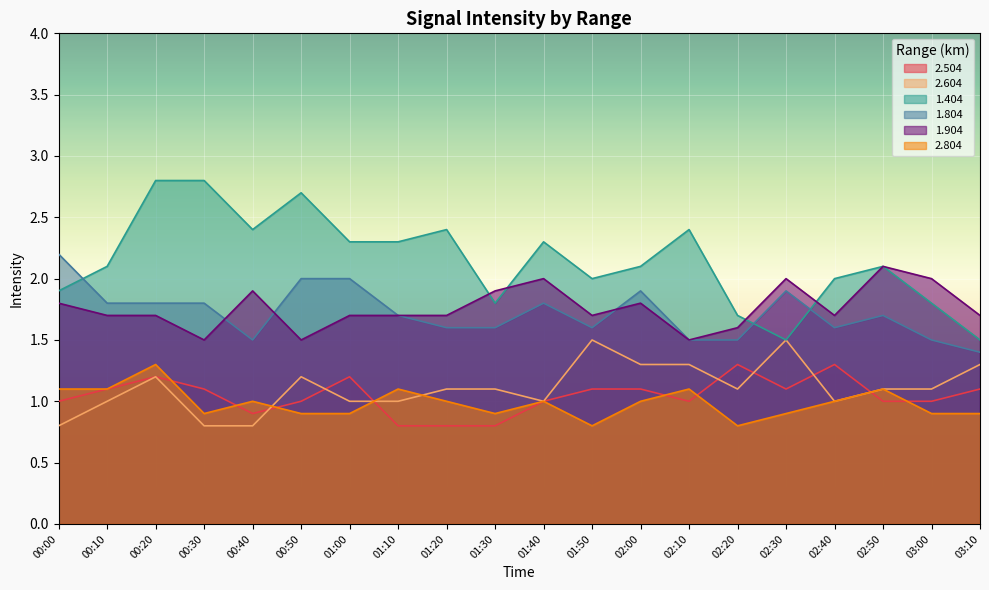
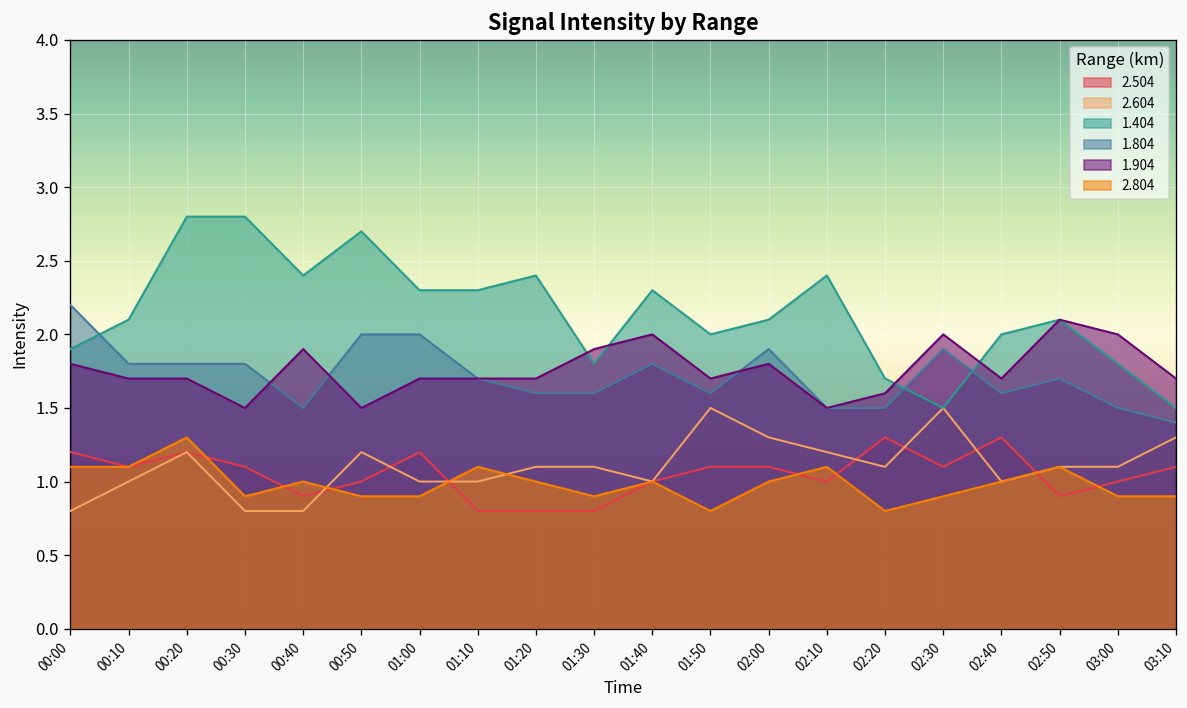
  {
    "2.504": {
-     "00:00": 1.0,
+     "00:00": 1.2,
      "00:30": 1.1,
      "00:40": 0.9,
      "00:50": 1.0,
      "01:00": 1.2,
      "01:10": 0.8,
      "01:20": 0.8,
      "01:30": 0.8,
      "01:50": 1.1,
      "02:00": 1.1,
      "02:10": 1.0,
      "02:20": 1.3,
      "02:30": 1.1,
      "02:40": 1.3,
-     "02:50": 1.0,
+     "02:50": 0.9,
      "03:00": 1.0,
      "03:10": 1.1
    },
    "2.604": {
      "00:00": 0.8,
      "00:10": 1.0,
      "00:30": 0.8,
      "00:40": 0.8,
      "00:50": 1.2,
      "01:00": 1.0,
      "01:10": 1.0,
      "01:20": 1.1,
      "01:30": 1.1,
      "01:50": 1.5,
      "02:00": 1.3,
-     "02:10": 1.3,
+     "02:10": 1.2,
      "02:20": 1.1,
      "03:00": 1.1,
      "03:10": 1.3
    },
    "1.904": {
      "00:00": 1.8,
      "00:10": 1.7,
      "00:20": 1.7,
      "00:30": 1.5,
      "00:40": 1.9,
      "00:50": 1.5,
      "01:00": 1.7,
      "01:20": 1.7,
      "01:30": 1.9,
      "01:40": 2.0,
      "01:50": 1.7,
      "02:00": 1.8,
      "02:20": 1.6,
      "02:30": 2.0,
      "02:40": 1.7,
      "03:00": 2.0,
      "03:10": 1.7
    },
    "2.804": {
      "00:00": 1.1,
      "00:20": 1.3,
      "00:30": 0.9,
      "00:40": 1.0,
      "00:50": 0.9,
      "01:00": 0.9,
      "01:10": 1.1,
      "01:20": 1.0,
      "01:30": 0.9,
      "01:50": 0.8,
      "02:00": 1.0,
      "02:10": 1.1,
      "02:20": 0.8,
      "02:30": 0.9,
      "03:00": 0.9,
      "03:10": 0.9
    }
  }
